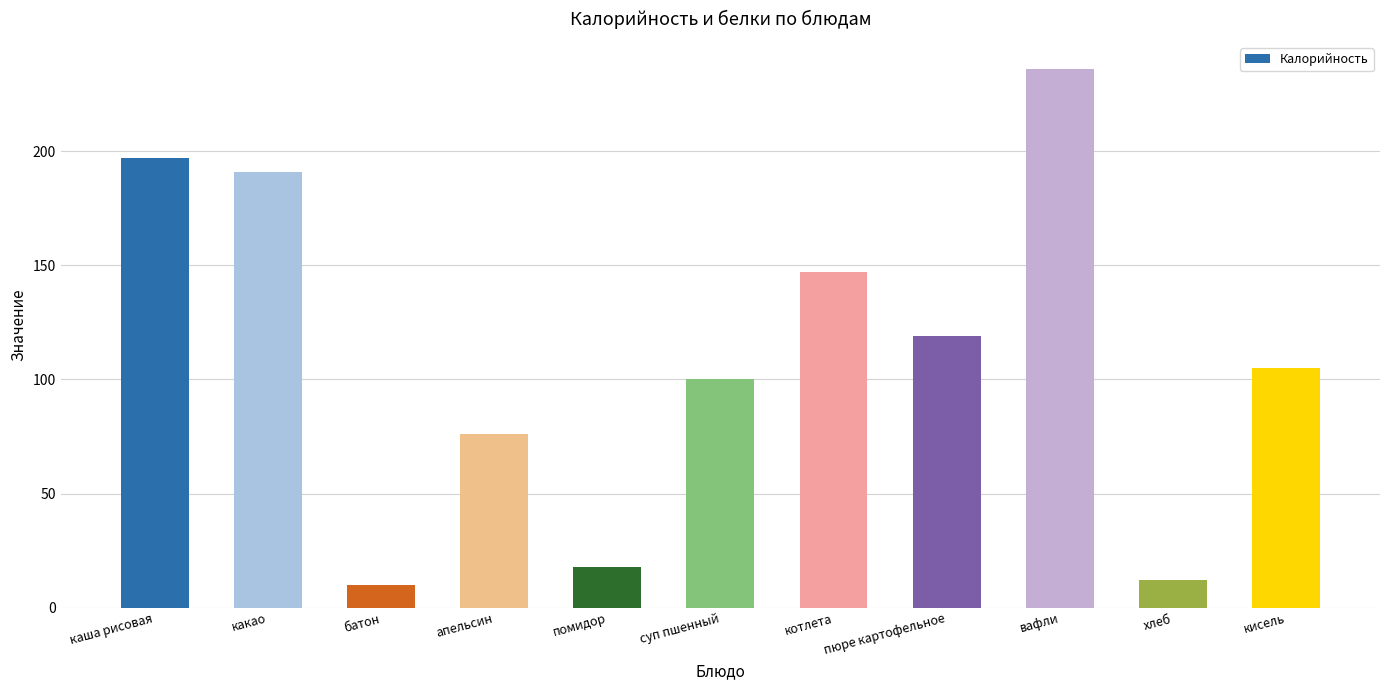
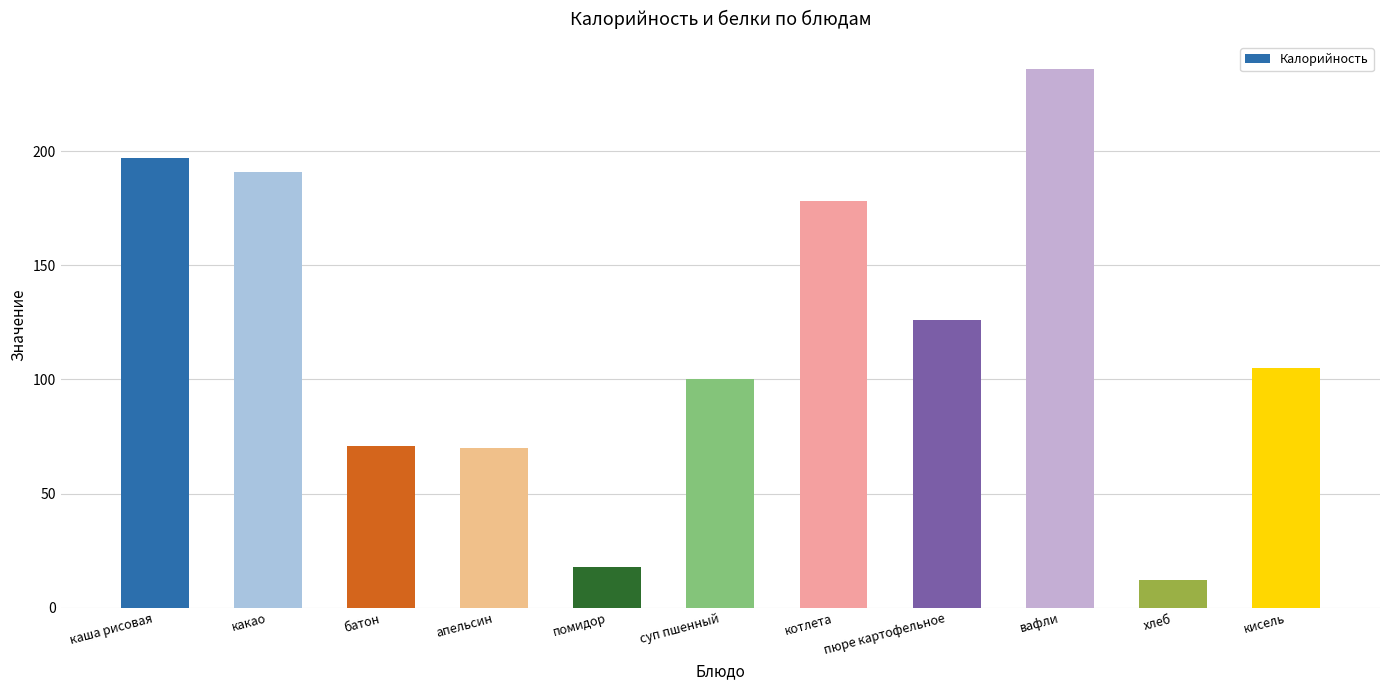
  {
    "каша рисовая": 197,
    "какао": 191,
-   "батон": 10,
-   "апельсин": 76,
+   "батон": 71,
+   "апельсин": 70,
    "помидор": 18,
    "суп пшенный": 100,
-   "котлета": 147,
-   "пюре картофельное": 119,
+   "котлета": 178,
+   "пюре картофельное": 126,
    "вафли": 236,
    "хлеб": 12,
    "кисель": 105
  }
